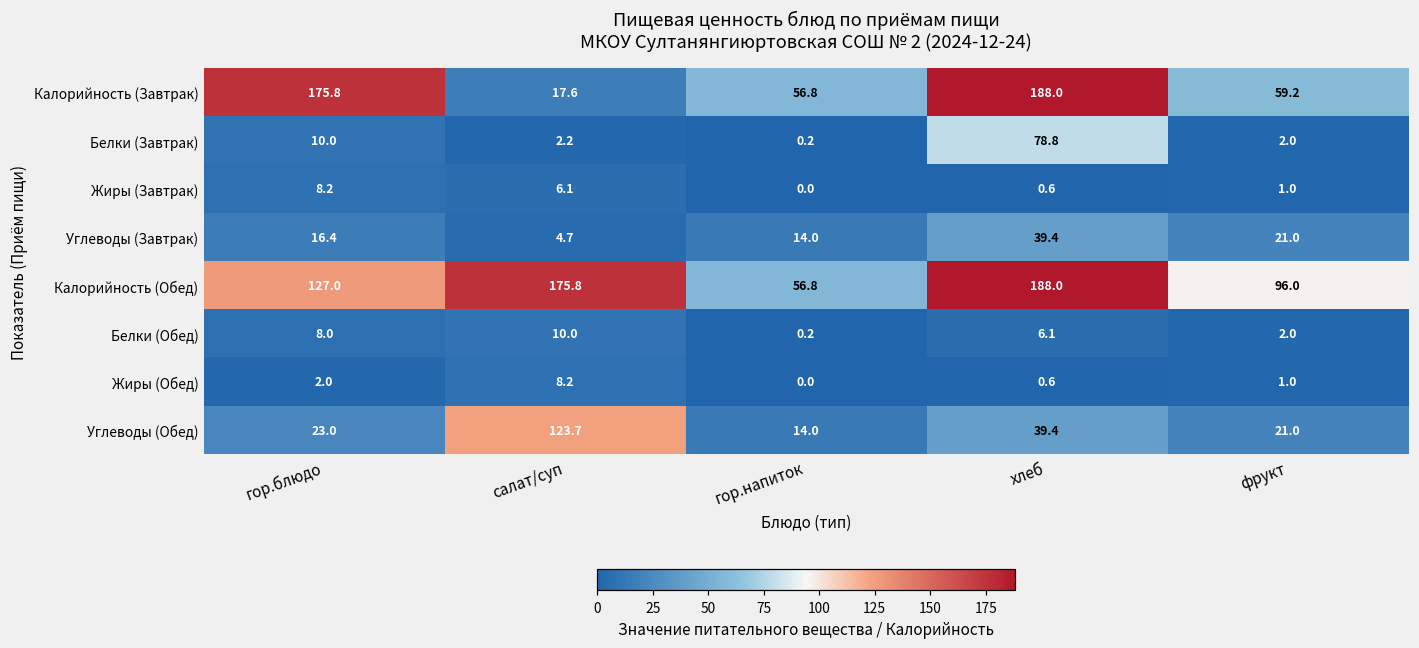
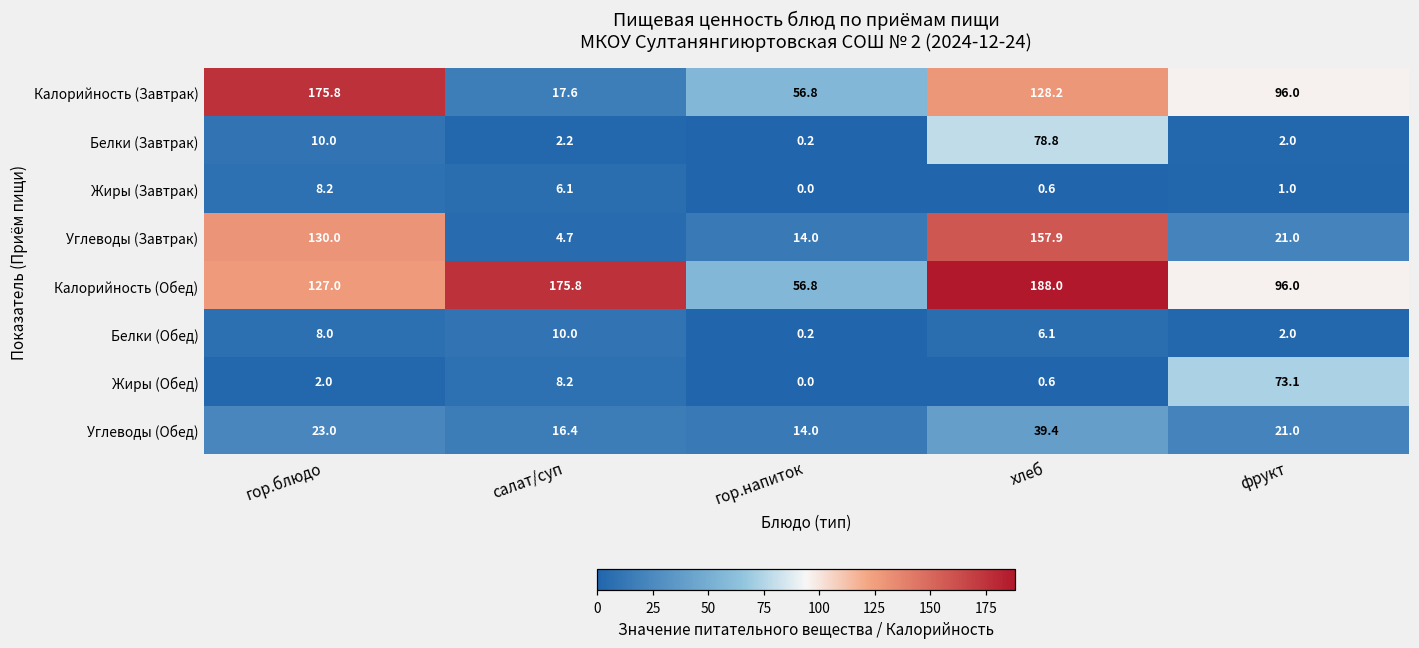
  {
    "Калорийность (Завтрак)": {
      "гор.блюдо": 175.8,
      "салат/суп": 17.6,
      "гор.напиток": 56.8,
-     "хлеб": 188.0,
-     "фрукт": 59.2
+     "хлеб": 128.2,
+     "фрукт": 96.0
    },
    "Белки (Завтрак)": {
      "гор.блюдо": 10.0,
      "салат/суп": 2.2,
      "гор.напиток": 0.2,
      "хлеб": 78.8,
      "фрукт": 2.0
    },
    "Жиры (Завтрак)": {
      "гор.блюдо": 8.2,
      "салат/суп": 6.1,
      "гор.напиток": 0.0,
      "хлеб": 0.6,
      "фрукт": 1.0
    },
    "Углеводы (Завтрак)": {
-     "гор.блюдо": 16.4,
+     "гор.блюдо": 130.0,
      "салат/суп": 4.7,
      "гор.напиток": 14.0,
-     "хлеб": 39.4,
+     "хлеб": 157.9,
      "фрукт": 21.0
    },
    "Калорийность (Обед)": {
      "гор.блюдо": 127.0,
      "салат/суп": 175.8,
      "гор.напиток": 56.8,
      "хлеб": 188.0,
      "фрукт": 96.0
    },
    "Белки (Обед)": {
      "гор.блюдо": 8.0,
      "салат/суп": 10.0,
      "гор.напиток": 0.2,
      "хлеб": 6.1,
      "фрукт": 2.0
    },
    "Жиры (Обед)": {
      "гор.блюдо": 2.0,
      "салат/суп": 8.2,
      "гор.напиток": 0.0,
      "хлеб": 0.6,
-     "фрукт": 1.0
+     "фрукт": 73.1
    },
    "Углеводы (Обед)": {
      "гор.блюдо": 23.0,
-     "салат/суп": 123.7,
+     "салат/суп": 16.4,
      "гор.напиток": 14.0,
      "хлеб": 39.4,
      "фрукт": 21.0
    }
  }
